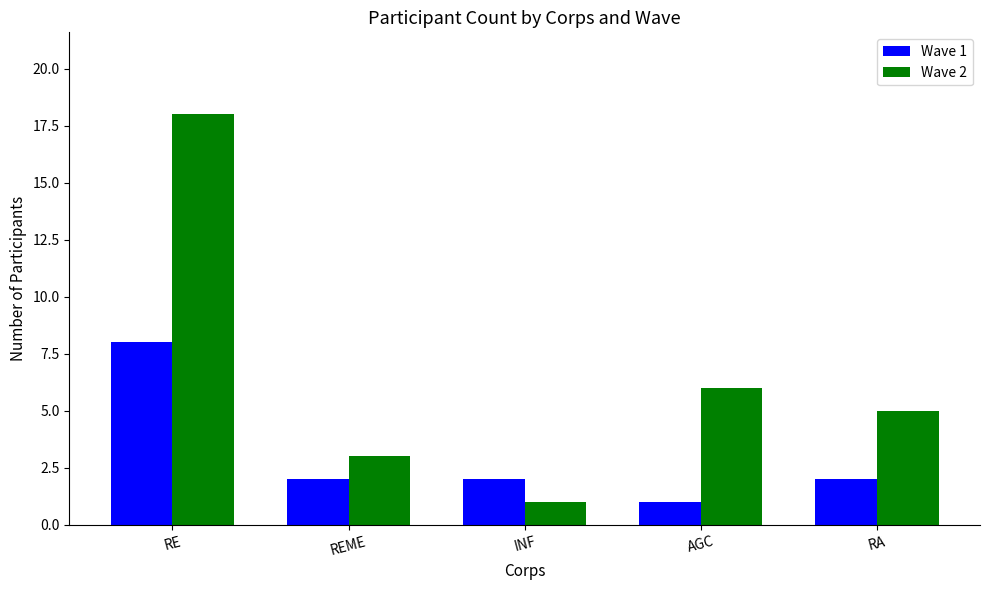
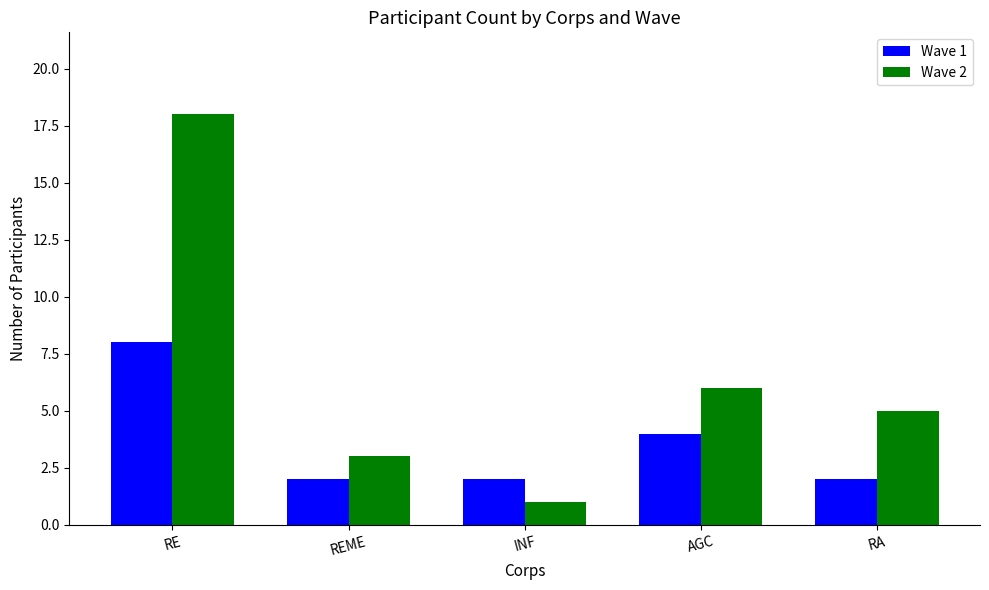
  {
    "Wave 1": {
      "RE": 8,
      "REME": 2,
      "INF": 2,
-     "AGC": 1,
+     "AGC": 4,
      "RA": 2
    },
    "Wave 2": {
      "RE": 18,
      "REME": 3,
      "INF": 1,
      "AGC": 6,
      "RA": 5
    }
  }
